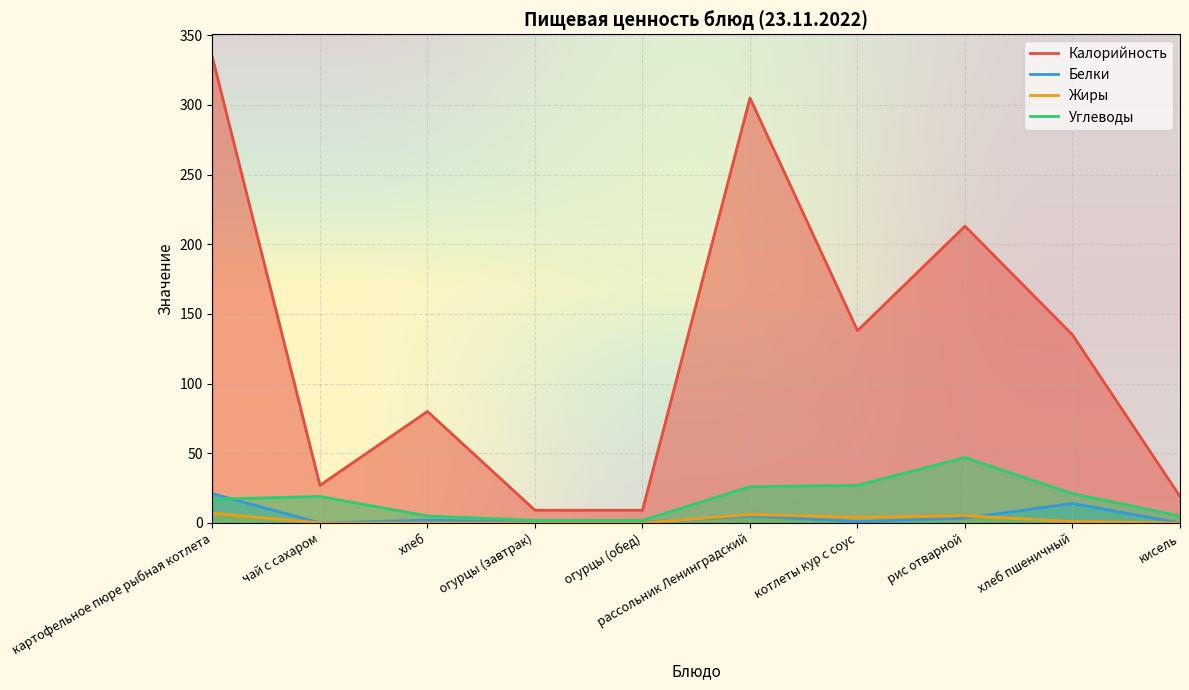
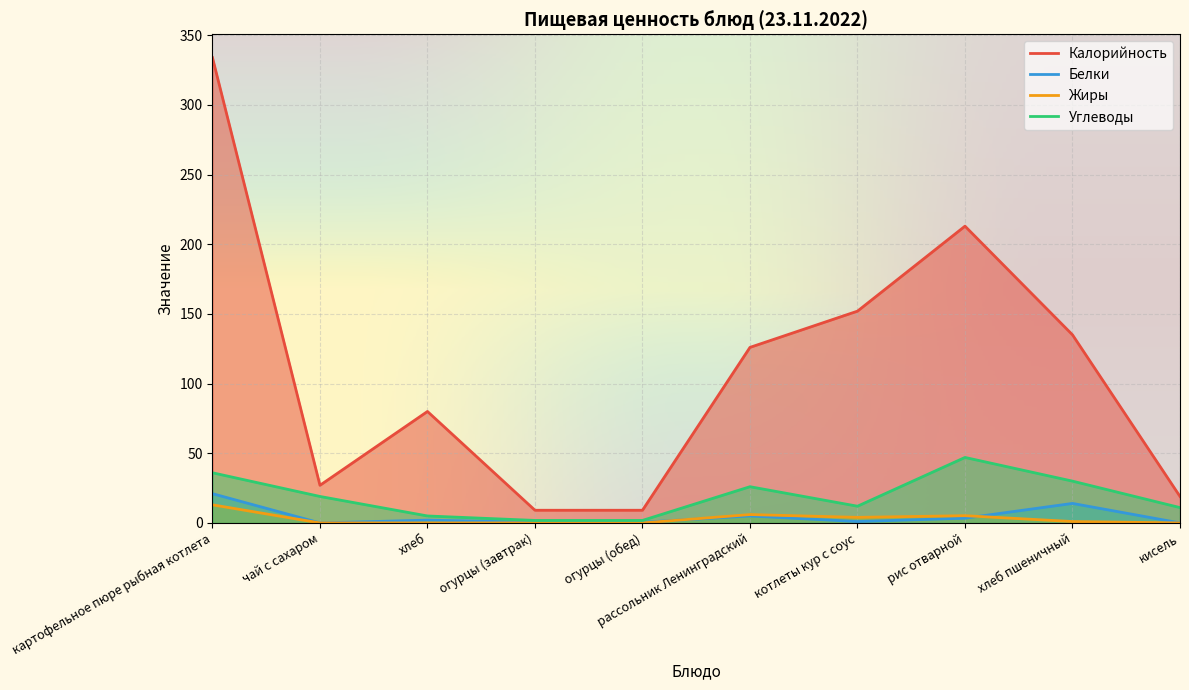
  {
    "Калорийность": {
      "картофельное пюре рыбная котлета": 334,
      "чай с сахаром": 27,
      "хлеб": 80,
      "огурцы (завтрак)": 9,
      "огурцы (обед)": 9,
-     "рассольник Ленинградский": 305,
-     "котлеты кур с соус": 138,
+     "рассольник Ленинградский": 126,
+     "котлеты кур с соус": 152,
      "рис отварной": 213,
      "хлеб пшеничный": 135,
      "кисель": 19
    },
    "Белки": {
      "картофельное пюре рыбная котлета": 21,
      "хлеб": 2,
      "котлеты кур с соус": 1,
      "хлеб пшеничный": 14
    },
    "Жиры": {
-     "картофельное пюре рыбная котлета": 7,
+     "картофельное пюре рыбная котлета": 13,
      "хлеб": 0,
      "котлеты кур с соус": 4,
      "хлеб пшеничный": 1
    },
    "Углеводы": {
-     "картофельное пюре рыбная котлета": 17,
+     "картофельное пюре рыбная котлета": 36,
      "чай с сахаром": 19,
      "хлеб": 5,
      "рассольник Ленинградский": 26,
-     "котлеты кур с соус": 27,
+     "котлеты кур с соус": 12,
      "рис отварной": 47,
-     "хлеб пшеничный": 21,
-     "кисель": 5
+     "хлеб пшеничный": 30,
+     "кисель": 11
    }
  }
